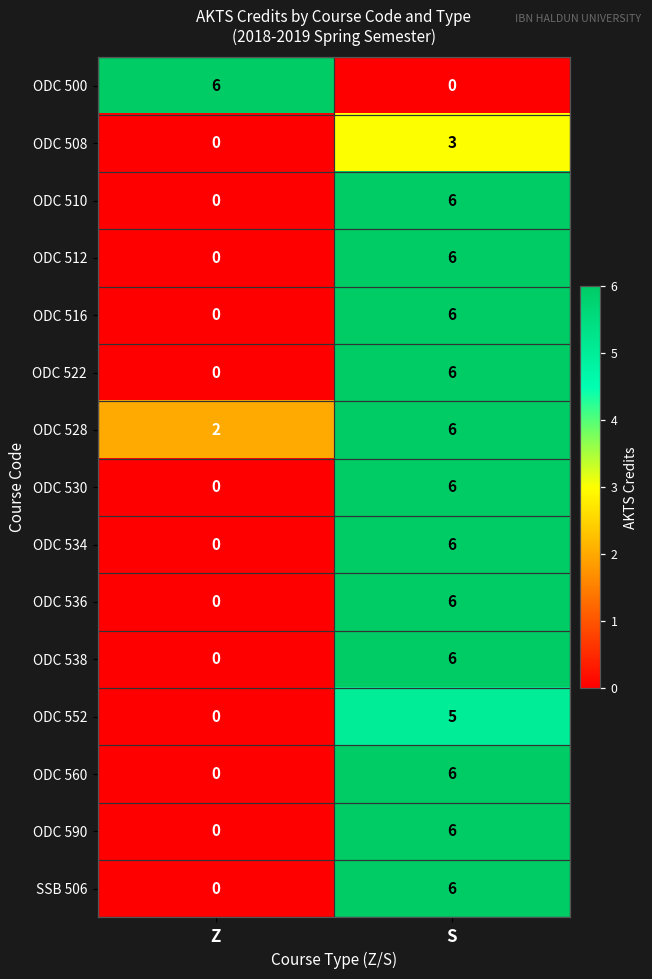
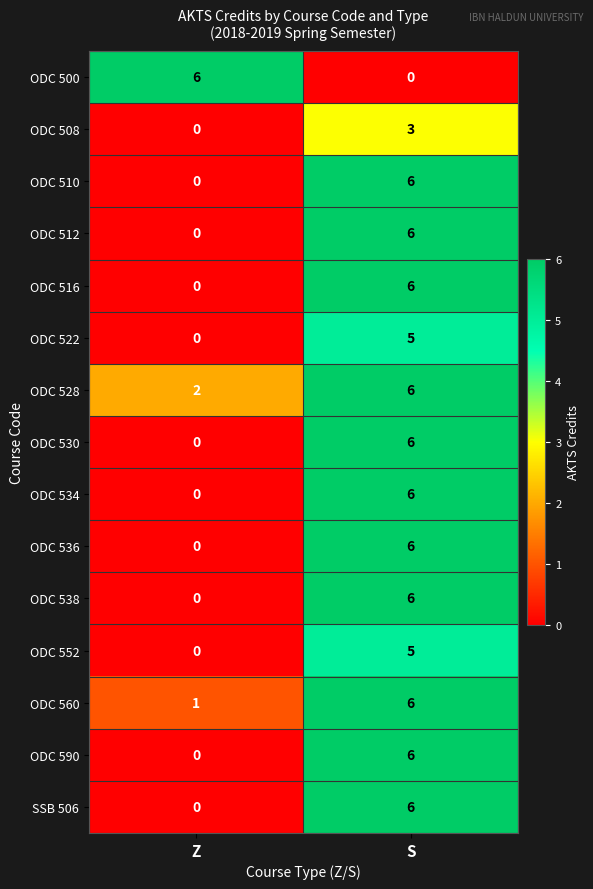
  {
    "ODC 500": {
      "Z": 6,
      "S": 0
    },
    "ODC 508": {
      "Z": 0,
      "S": 3
    },
    "ODC 510": {
      "Z": 0,
      "S": 6
    },
    "ODC 512": {
      "Z": 0,
      "S": 6
    },
    "ODC 516": {
      "Z": 0,
      "S": 6
    },
    "ODC 522": {
      "Z": 0,
-     "S": 6
+     "S": 5
    },
    "ODC 528": {
      "Z": 2,
      "S": 6
    },
    "ODC 530": {
      "Z": 0,
      "S": 6
    },
    "ODC 534": {
      "Z": 0,
      "S": 6
    },
    "ODC 536": {
      "Z": 0,
      "S": 6
    },
    "ODC 538": {
      "Z": 0,
      "S": 6
    },
    "ODC 552": {
      "Z": 0,
      "S": 5
    },
    "ODC 560": {
-     "Z": 0,
+     "Z": 1,
      "S": 6
    },
    "ODC 590": {
      "Z": 0,
      "S": 6
    },
    "SSB 506": {
      "Z": 0,
      "S": 6
    }
  }
